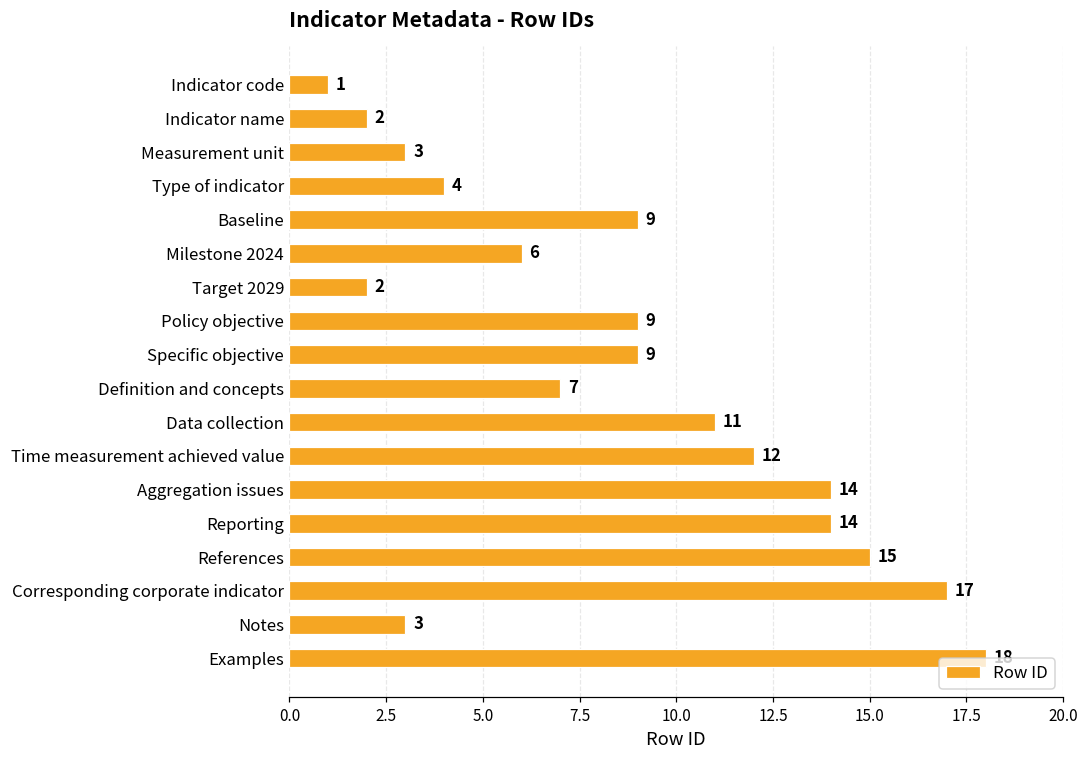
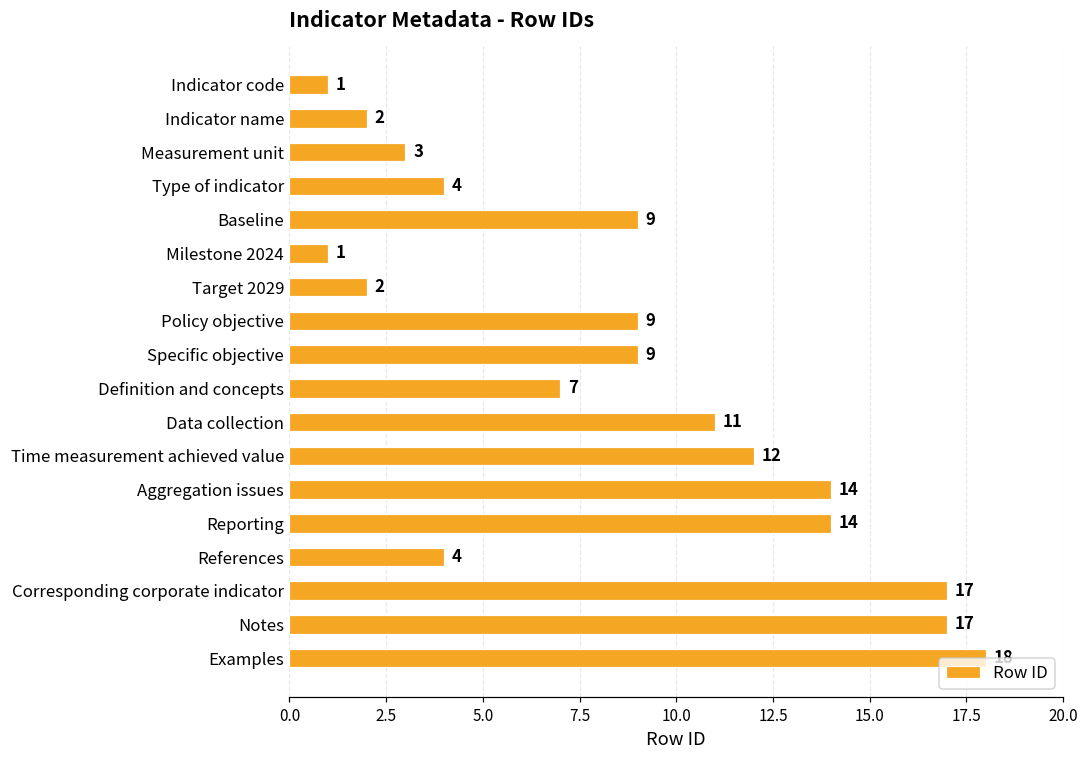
  {
    "Indicator code": 1,
    "Indicator name": 2,
    "Measurement unit": 3,
    "Type of indicator": 4,
    "Baseline": 9,
-   "Milestone 2024": 6,
+   "Milestone 2024": 1,
    "Target 2029": 2,
    "Policy objective": 9,
    "Specific objective": 9,
    "Definition and concepts": 7,
    "Data collection": 11,
    "Time measurement achieved value": 12,
    "Aggregation issues": 14,
    "Reporting": 14,
-   "References": 15,
+   "References": 4,
    "Corresponding corporate indicator": 17,
-   "Notes": 3
+   "Notes": 17
  }
